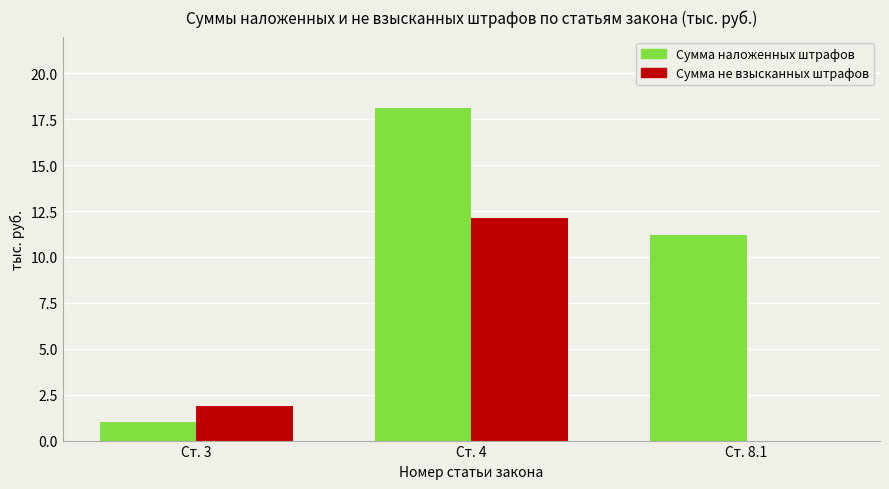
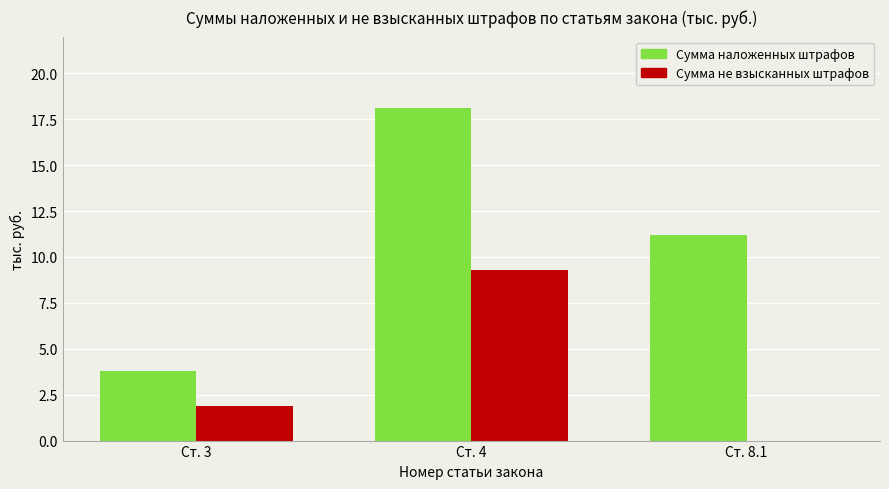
  {
    "Сумма наложенных штрафов": {
-     "Ст. 3": 1.0,
+     "Ст. 3": 3.8,
      "Ст. 4": 18.1,
      "Ст. 8.1": 11.2
    },
    "Сумма не взысканных штрафов": {
      "Ст. 3": 1.9,
-     "Ст. 4": 12.1,
+     "Ст. 4": 9.3,
      "Ст. 8.1": 0.0
    }
  }
